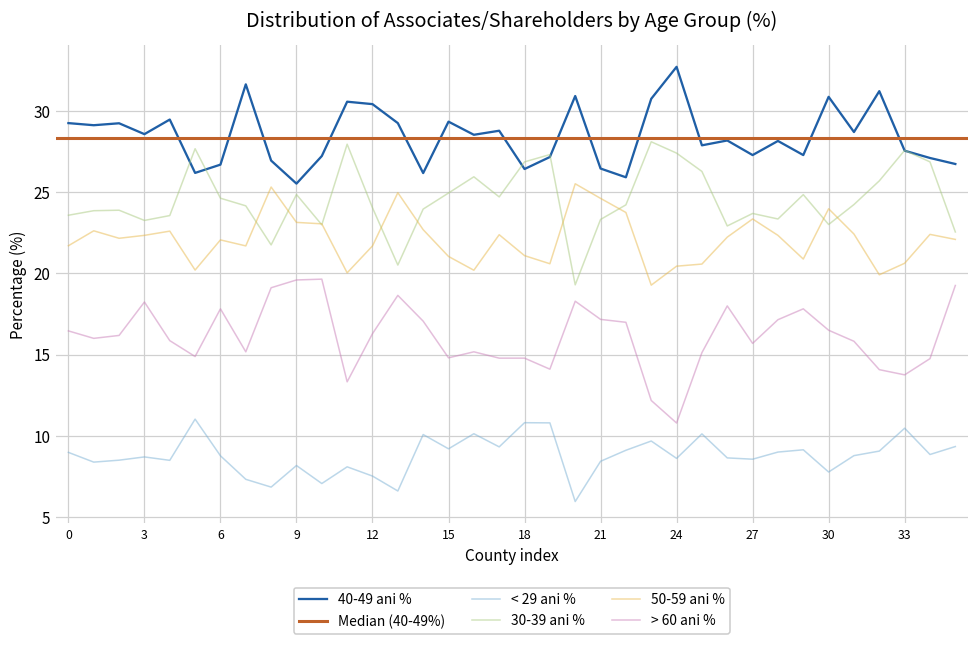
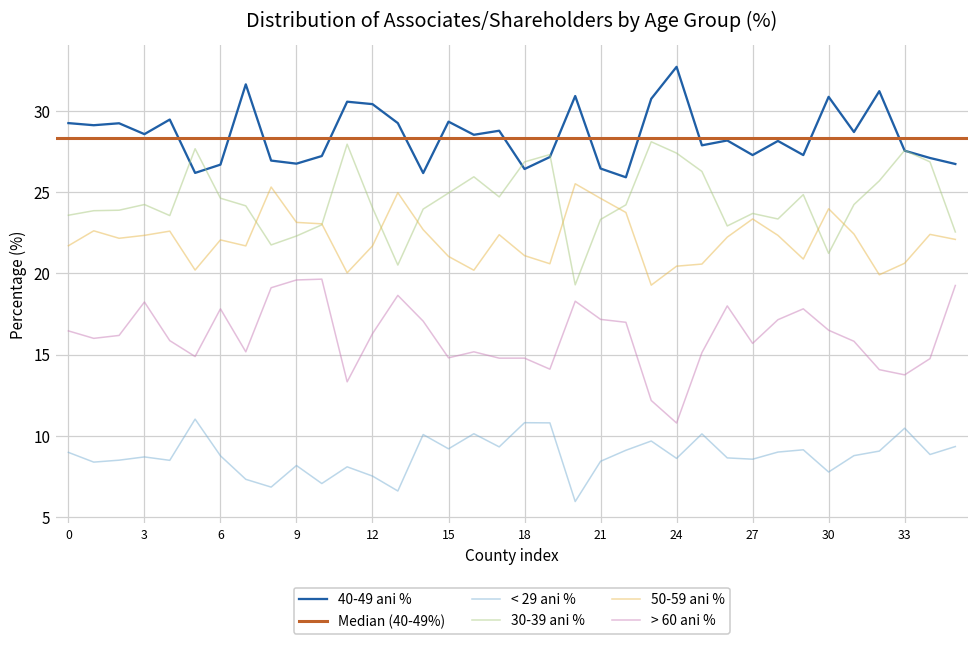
  {
    "40-49 ani %": {
      "0": 29.3,
      "3": 28.6,
      "6": 26.7,
-     "9": 25.5,
+     "9": 26.8,
      "12": 30.4,
      "15": 29.4,
      "18": 26.4,
      "21": 26.5,
      "24": 32.7,
      "27": 27.3,
      "30": 30.9
    },
    "< 29 ani %": {
      "0": 9.0,
      "3": 8.7,
      "6": 8.8,
      "9": 8.2,
      "12": 7.5,
      "15": 9.2,
      "18": 10.8,
      "21": 8.4,
      "24": 8.6,
      "27": 8.6,
      "30": 7.8,
      "33": 10.5
    },
    "30-39 ani %": {
      "0": 23.6,
-     "3": 23.3,
+     "3": 24.3,
      "6": 24.6,
-     "9": 24.9,
+     "9": 22.3,
      "12": 24.1,
      "15": 25.0,
      "18": 26.9,
      "21": 23.3,
      "24": 27.4,
      "27": 23.7,
-     "30": 23.0
+     "30": 21.2
    },
    "50-59 ani %": {
      "0": 21.7,
      "3": 22.4,
      "6": 22.1,
      "9": 23.2,
      "12": 21.7,
      "15": 21.1,
      "18": 21.1,
      "21": 24.6,
      "24": 20.5,
      "27": 23.4,
      "30": 24.0,
      "33": 20.6
    },
    "> 60 ani %": {
      "0": 16.5,
      "3": 18.2,
      "6": 17.8,
      "9": 19.6,
      "12": 16.3,
      "15": 14.8,
      "18": 14.8,
      "21": 17.2,
      "24": 10.8,
      "27": 15.7,
      "30": 16.5,
      "33": 13.8
    }
  }
